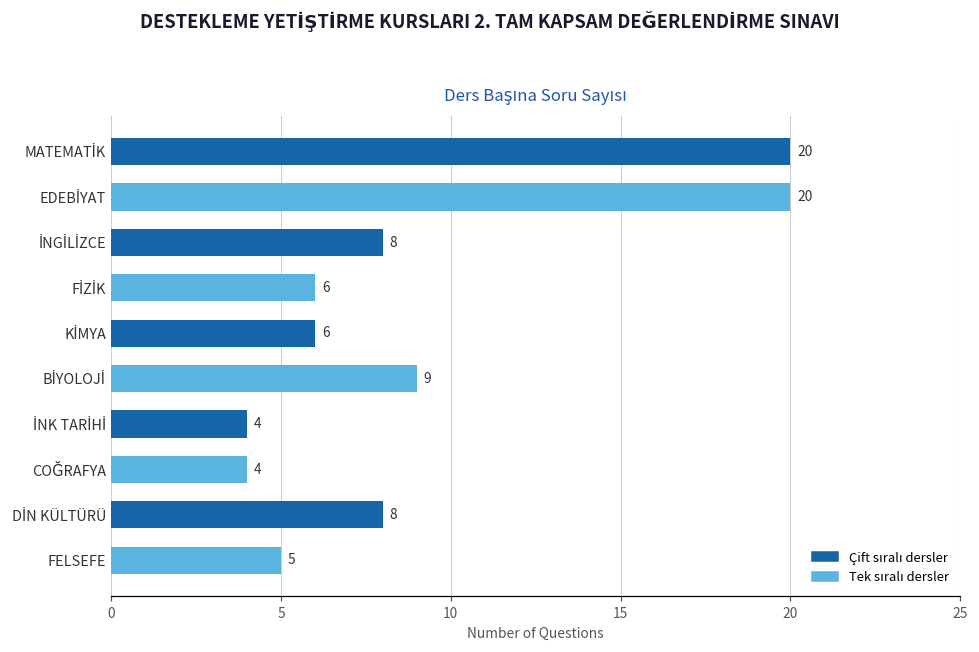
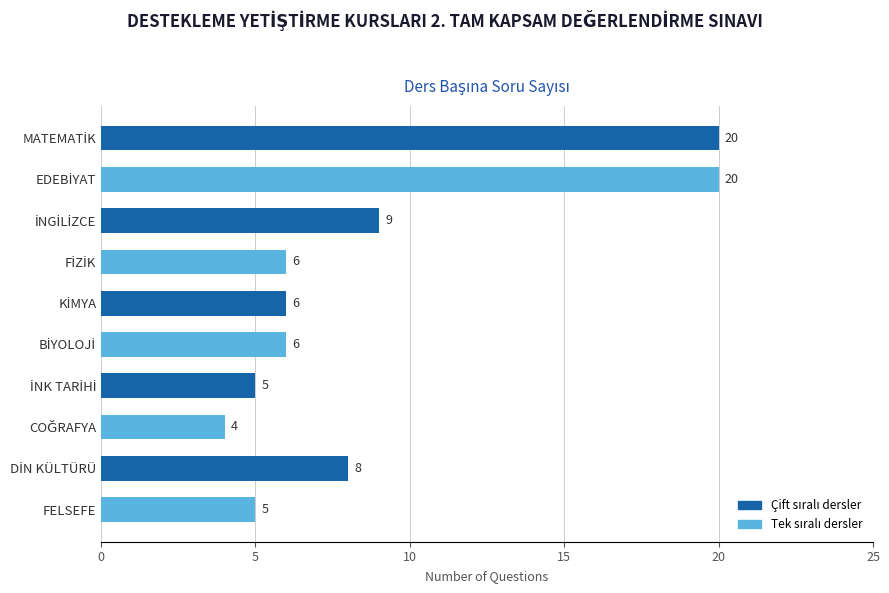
  {
    "MATEMATİK": 20,
    "EDEBİYAT": 20,
-   "İNGİLİZCE": 8,
+   "İNGİLİZCE": 9,
    "FİZİK": 6,
    "KİMYA": 6,
-   "BİYOLOJİ": 9,
-   "İNK TARİHİ": 4,
+   "BİYOLOJİ": 6,
+   "İNK TARİHİ": 5,
    "COĞRAFYA": 4,
    "DİN KÜLTÜRÜ": 8,
    "FELSEFE": 5
  }
